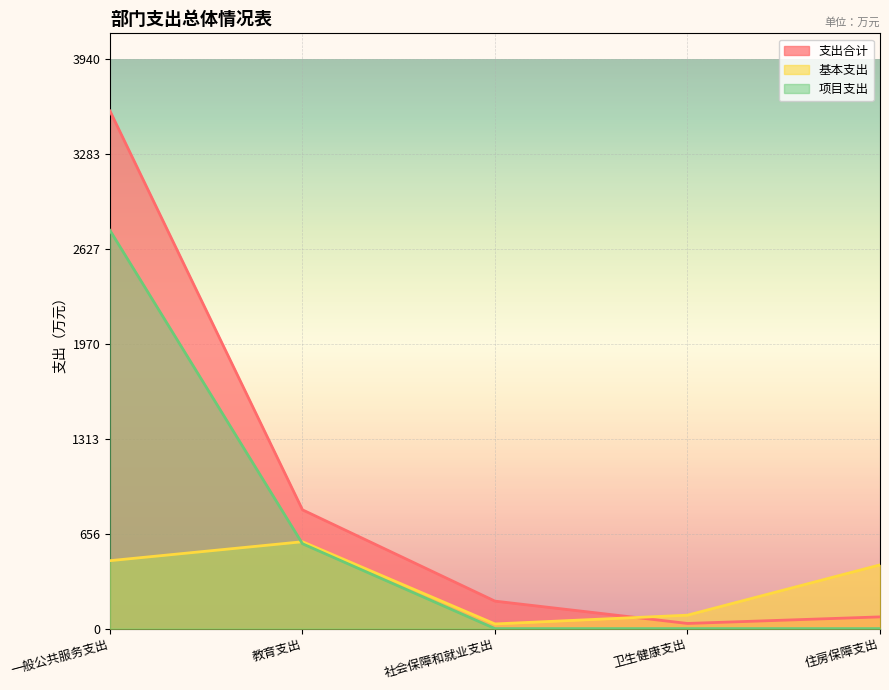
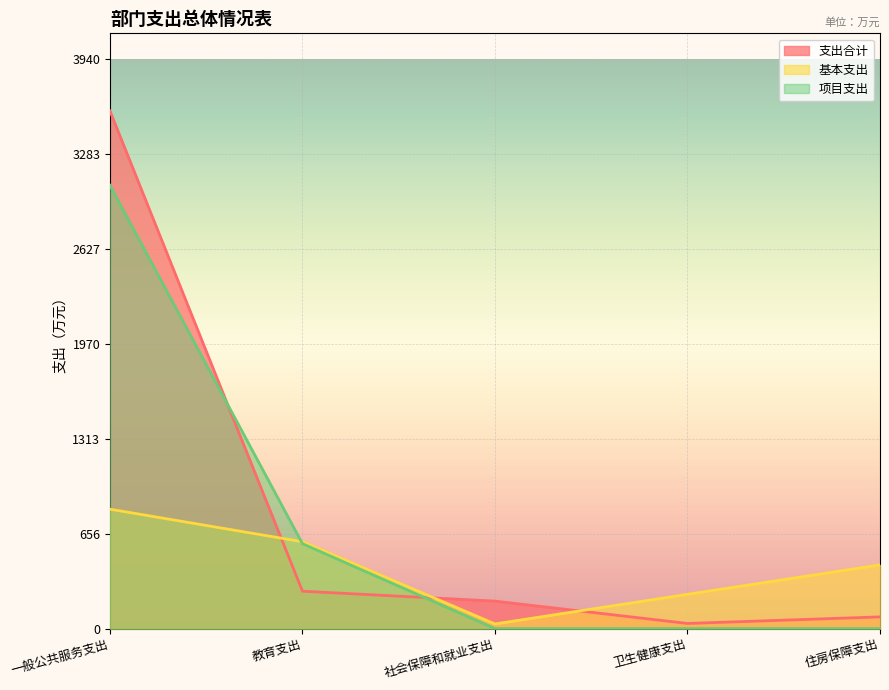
  {
    "支出合计": {
      "一般公共服务支出": 3580,
-     "教育支出": 820,
+     "教育支出": 260,
      "社会保障和就业支出": 190,
      "卫生健康支出": 40,
      "住房保障支出": 80
    },
    "基本支出": {
-     "一般公共服务支出": 470,
+     "一般公共服务支出": 830,
      "社会保障和就业支出": 30,
-     "卫生健康支出": 90,
+     "卫生健康支出": 240,
      "住房保障支出": 440
    },
    "项目支出": {
-     "一般公共服务支出": 2760,
+     "一般公共服务支出": 3070,
      "社会保障和就业支出": 0,
      "卫生健康支出": 0,
      "住房保障支出": 0
    }
  }
